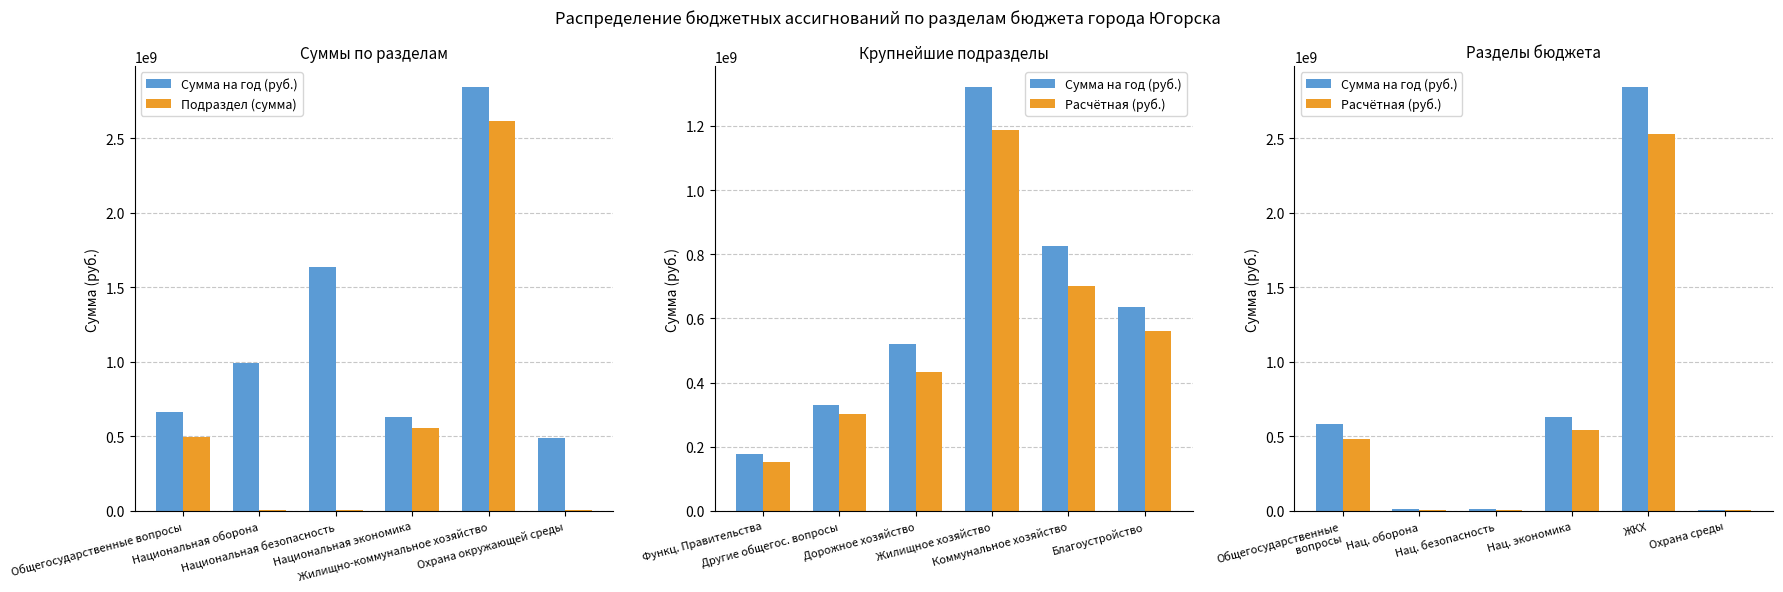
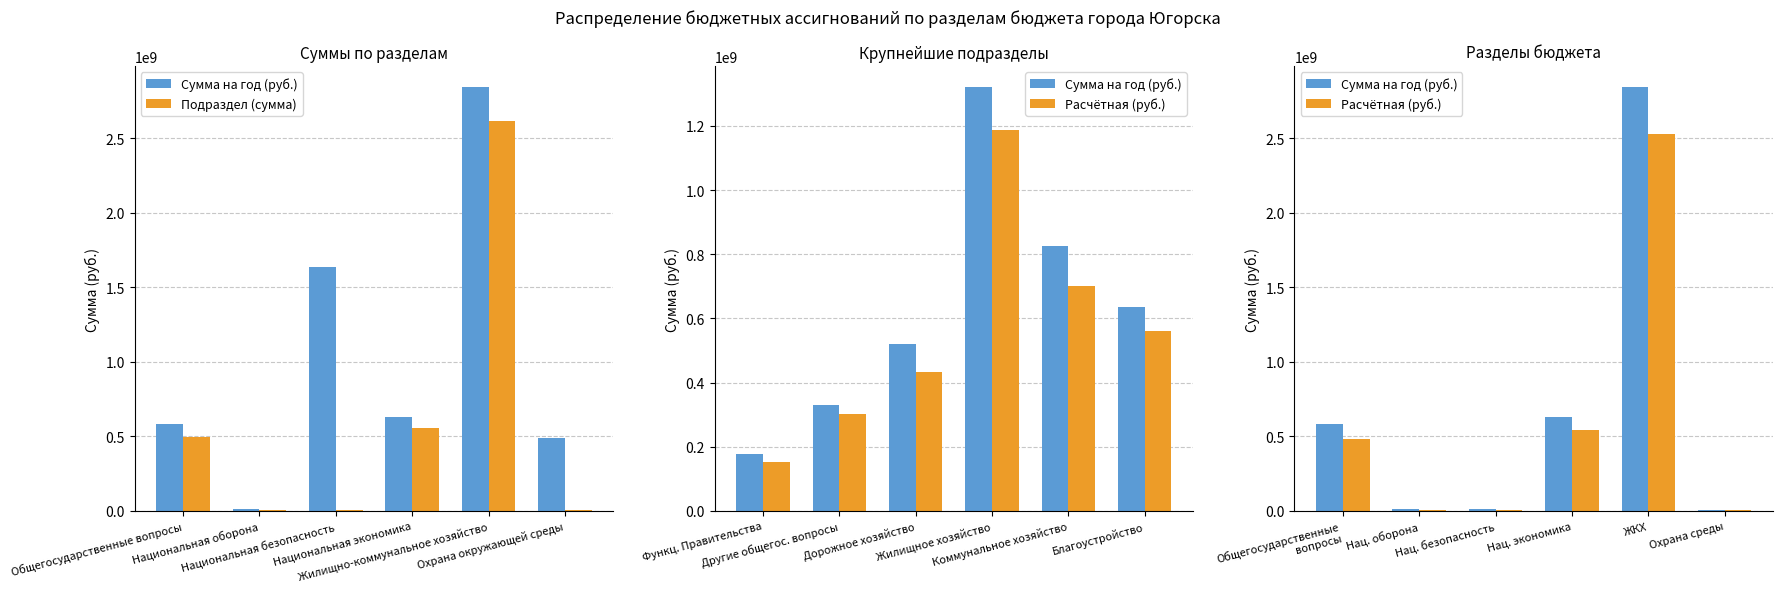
  {
    "Суммы по разделам": {
      "Сумма на год (руб.)": {
-       "Общегосударственные вопросы": 670000000,
-       "Национальная оборона": 1000000000,
+       "Общегосударственные вопросы": 590000000,
+       "Национальная оборона": 10000000,
        "Национальная безопасность": 1640000000,
        "Национальная экономика": 630000000,
        "Жилищно-коммунальное хозяйство": 2840000000,
        "Охрана окружающей среды": 490000000
      },
      "Подраздел (сумма)": {
        "Общегосударственные вопросы": 500000000,
        "Национальная экономика": 550000000,
        "Жилищно-коммунальное хозяйство": 2610000000
      }
    },
    "Крупнейшие подразделы": {
      "Сумма на год (руб.)": {
        "Функц. Правительства": 180000000,
        "Другие общегос. вопросы": 330000000,
        "Дорожное хозяйство": 520000000,
        "Жилищное хозяйство": 1320000000,
        "Коммунальное хозяйство": 830000000,
        "Благоустройство": 640000000
      },
      "Расчётная (руб.)": {
        "Функц. Правительства": 150000000,
        "Другие общегос. вопросы": 300000000,
        "Дорожное хозяйство": 430000000,
        "Жилищное хозяйство": 1190000000,
        "Коммунальное хозяйство": 700000000,
        "Благоустройство": 560000000
      }
    },
    "Разделы бюджета": {
      "Сумма на год (руб.)": {
        "Общегосударственные вопросы": 590000000,
        "Нац. экономика": 630000000,
        "ЖКХ": 2840000000
      },
      "Расчётная (руб.)": {
        "Общегосударственные вопросы": 480000000,
        "Нац. экономика": 540000000,
        "ЖКХ": 2530000000
      }
    }
  }
